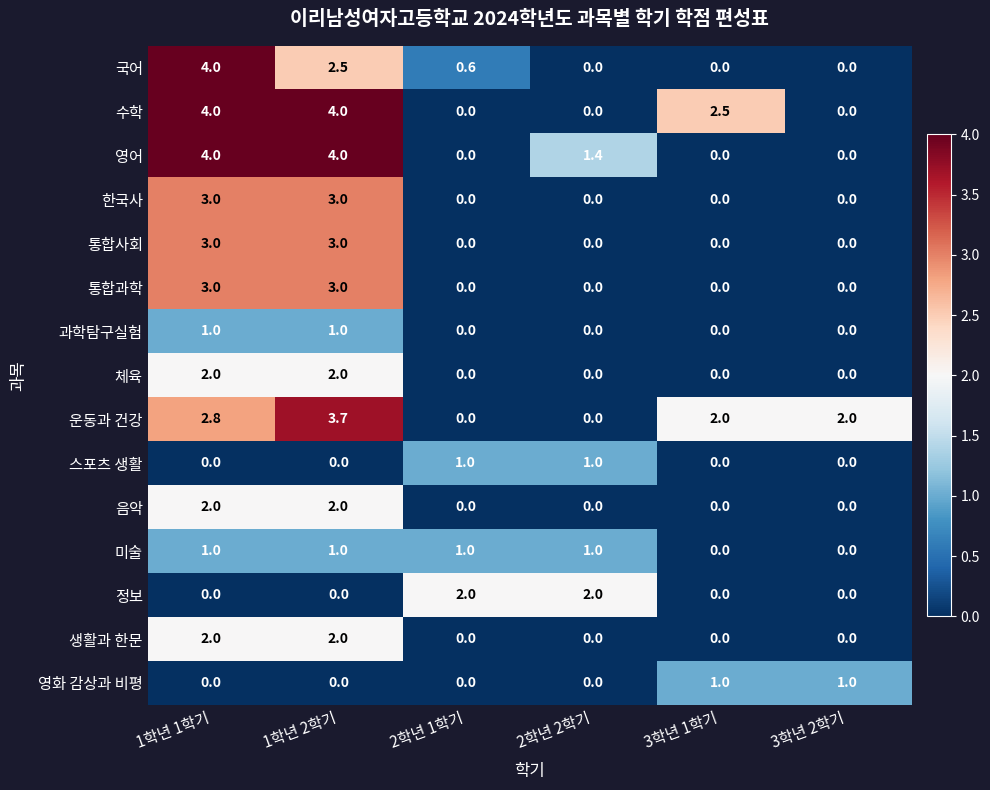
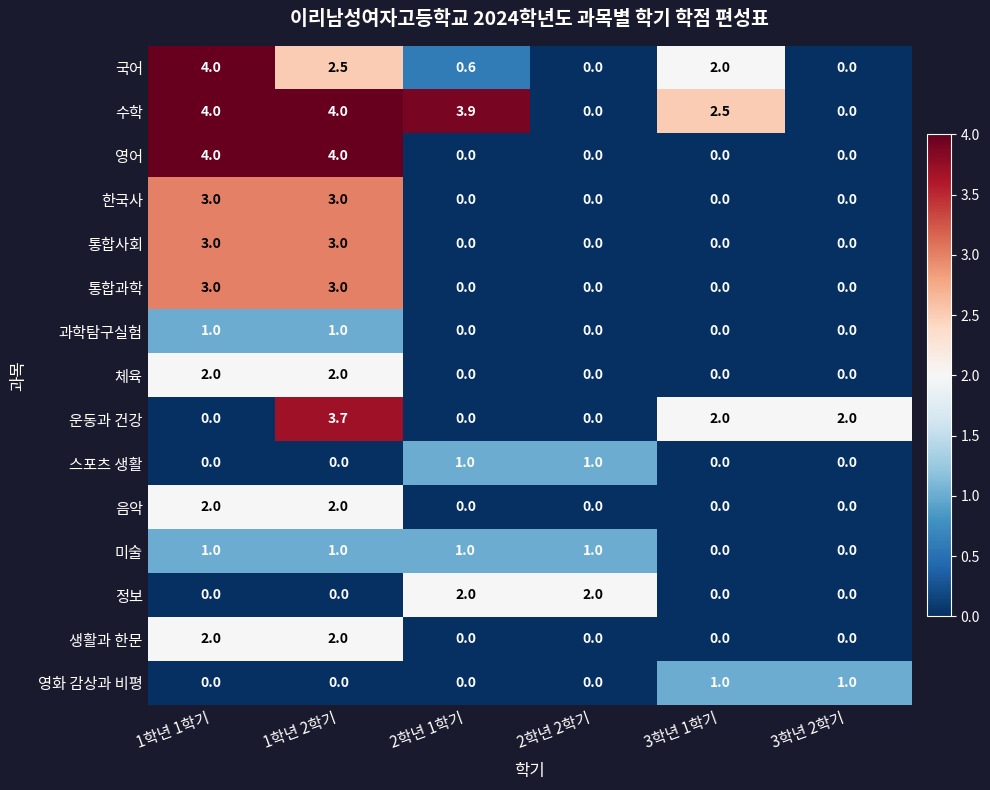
  {
    "국어": {
      "1학년 1학기": 4.0,
      "1학년 2학기": 2.5,
      "2학년 1학기": 0.6,
      "2학년 2학기": 0.0,
-     "3학년 1학기": 0.0,
+     "3학년 1학기": 2.0,
      "3학년 2학기": 0.0
    },
    "수학": {
      "1학년 1학기": 4.0,
      "1학년 2학기": 4.0,
-     "2학년 1학기": 0.0,
+     "2학년 1학기": 3.9,
      "2학년 2학기": 0.0,
      "3학년 1학기": 2.5,
      "3학년 2학기": 0.0
    },
    "영어": {
      "1학년 1학기": 4.0,
      "1학년 2학기": 4.0,
      "2학년 1학기": 0.0,
-     "2학년 2학기": 1.4,
+     "2학년 2학기": 0.0,
      "3학년 1학기": 0.0,
      "3학년 2학기": 0.0
    },
    "한국사": {
      "1학년 1학기": 3.0,
      "1학년 2학기": 3.0,
      "2학년 1학기": 0.0,
      "2학년 2학기": 0.0,
      "3학년 1학기": 0.0,
      "3학년 2학기": 0.0
    },
    "통합사회": {
      "1학년 1학기": 3.0,
      "1학년 2학기": 3.0,
      "2학년 1학기": 0.0,
      "2학년 2학기": 0.0,
      "3학년 1학기": 0.0,
      "3학년 2학기": 0.0
    },
    "통합과학": {
      "1학년 1학기": 3.0,
      "1학년 2학기": 3.0,
      "2학년 1학기": 0.0,
      "2학년 2학기": 0.0,
      "3학년 1학기": 0.0,
      "3학년 2학기": 0.0
    },
    "과학탐구실험": {
      "1학년 1학기": 1.0,
      "1학년 2학기": 1.0,
      "2학년 1학기": 0.0,
      "2학년 2학기": 0.0,
      "3학년 1학기": 0.0,
      "3학년 2학기": 0.0
    },
    "체육": {
      "1학년 1학기": 2.0,
      "1학년 2학기": 2.0,
      "2학년 1학기": 0.0,
      "2학년 2학기": 0.0,
      "3학년 1학기": 0.0,
      "3학년 2학기": 0.0
    },
    "운동과 건강": {
-     "1학년 1학기": 2.8,
+     "1학년 1학기": 0.0,
      "1학년 2학기": 3.7,
      "2학년 1학기": 0.0,
      "2학년 2학기": 0.0,
      "3학년 1학기": 2.0,
      "3학년 2학기": 2.0
    },
    "스포츠 생활": {
      "1학년 1학기": 0.0,
      "1학년 2학기": 0.0,
      "2학년 1학기": 1.0,
      "2학년 2학기": 1.0,
      "3학년 1학기": 0.0,
      "3학년 2학기": 0.0
    },
    "음악": {
      "1학년 1학기": 2.0,
      "1학년 2학기": 2.0,
      "2학년 1학기": 0.0,
      "2학년 2학기": 0.0,
      "3학년 1학기": 0.0,
      "3학년 2학기": 0.0
    },
    "미술": {
      "1학년 1학기": 1.0,
      "1학년 2학기": 1.0,
      "2학년 1학기": 1.0,
      "2학년 2학기": 1.0,
      "3학년 1학기": 0.0,
      "3학년 2학기": 0.0
    },
    "정보": {
      "1학년 1학기": 0.0,
      "1학년 2학기": 0.0,
      "2학년 1학기": 2.0,
      "2학년 2학기": 2.0,
      "3학년 1학기": 0.0,
      "3학년 2학기": 0.0
    },
    "생활과 한문": {
      "1학년 1학기": 2.0,
      "1학년 2학기": 2.0,
      "2학년 1학기": 0.0,
      "2학년 2학기": 0.0,
      "3학년 1학기": 0.0,
      "3학년 2학기": 0.0
    },
    "영화 감상과 비평": {
      "1학년 1학기": 0.0,
      "1학년 2학기": 0.0,
      "2학년 1학기": 0.0,
      "2학년 2학기": 0.0,
      "3학년 1학기": 1.0,
      "3학년 2학기": 1.0
    }
  }
